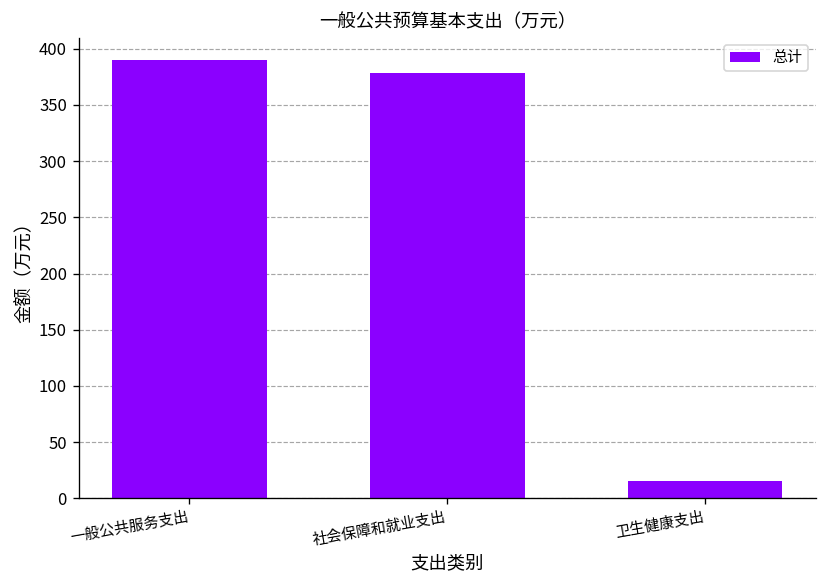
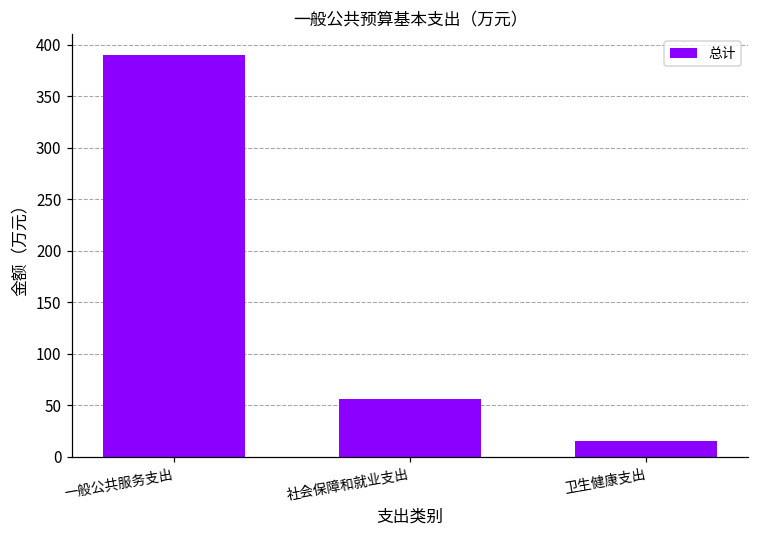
  {
    "一般公共服务支出": 390,
-   "社会保障和就业支出": 380,
+   "社会保障和就业支出": 60,
    "卫生健康支出": 20
  }
